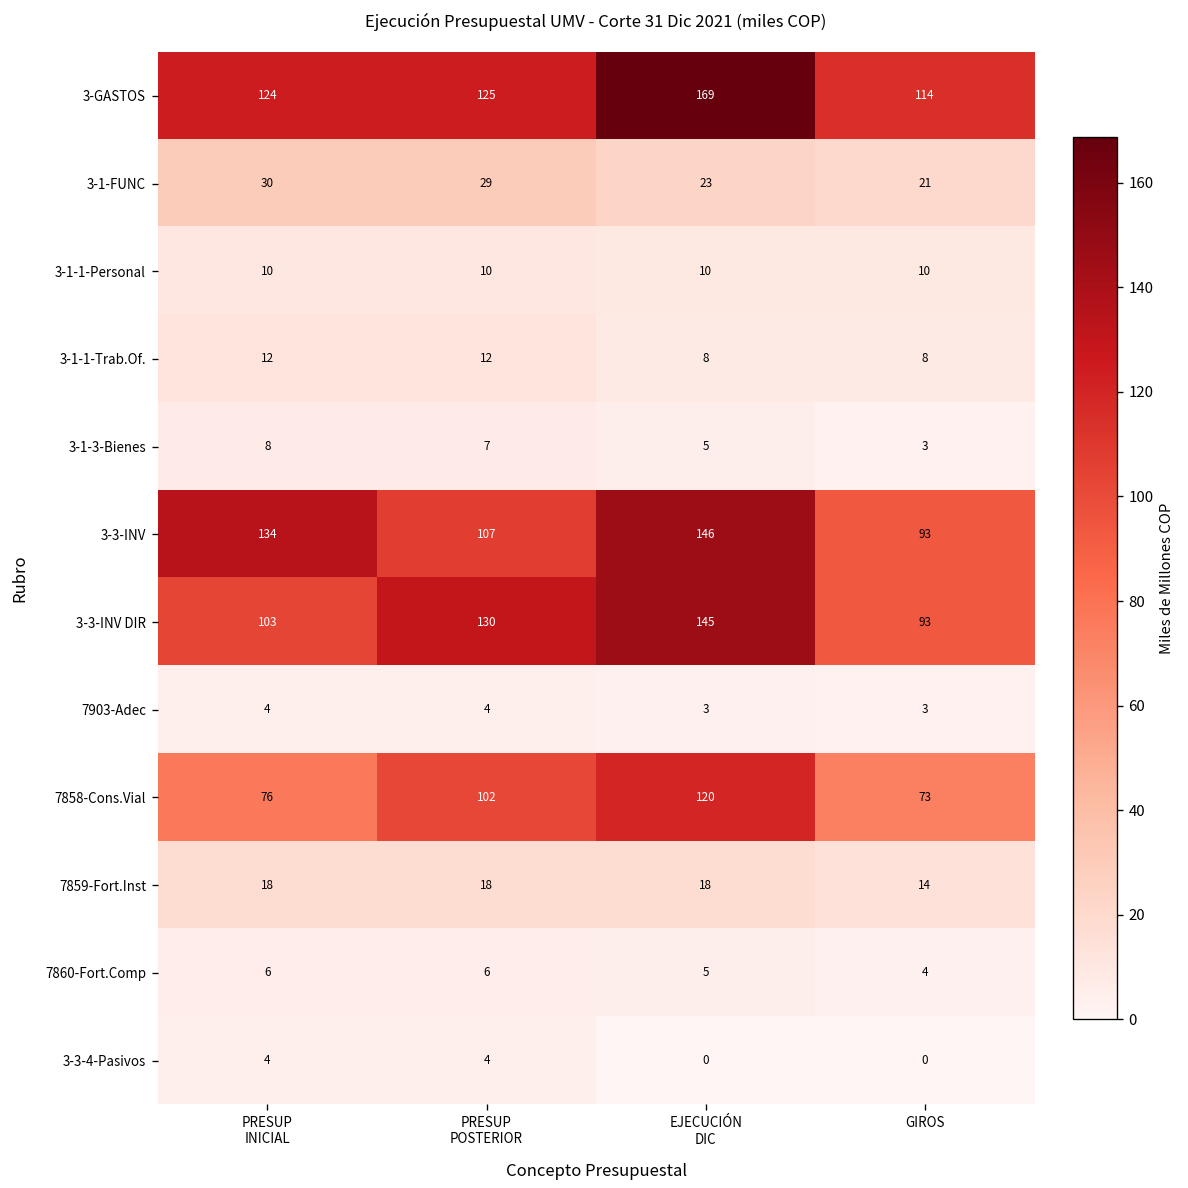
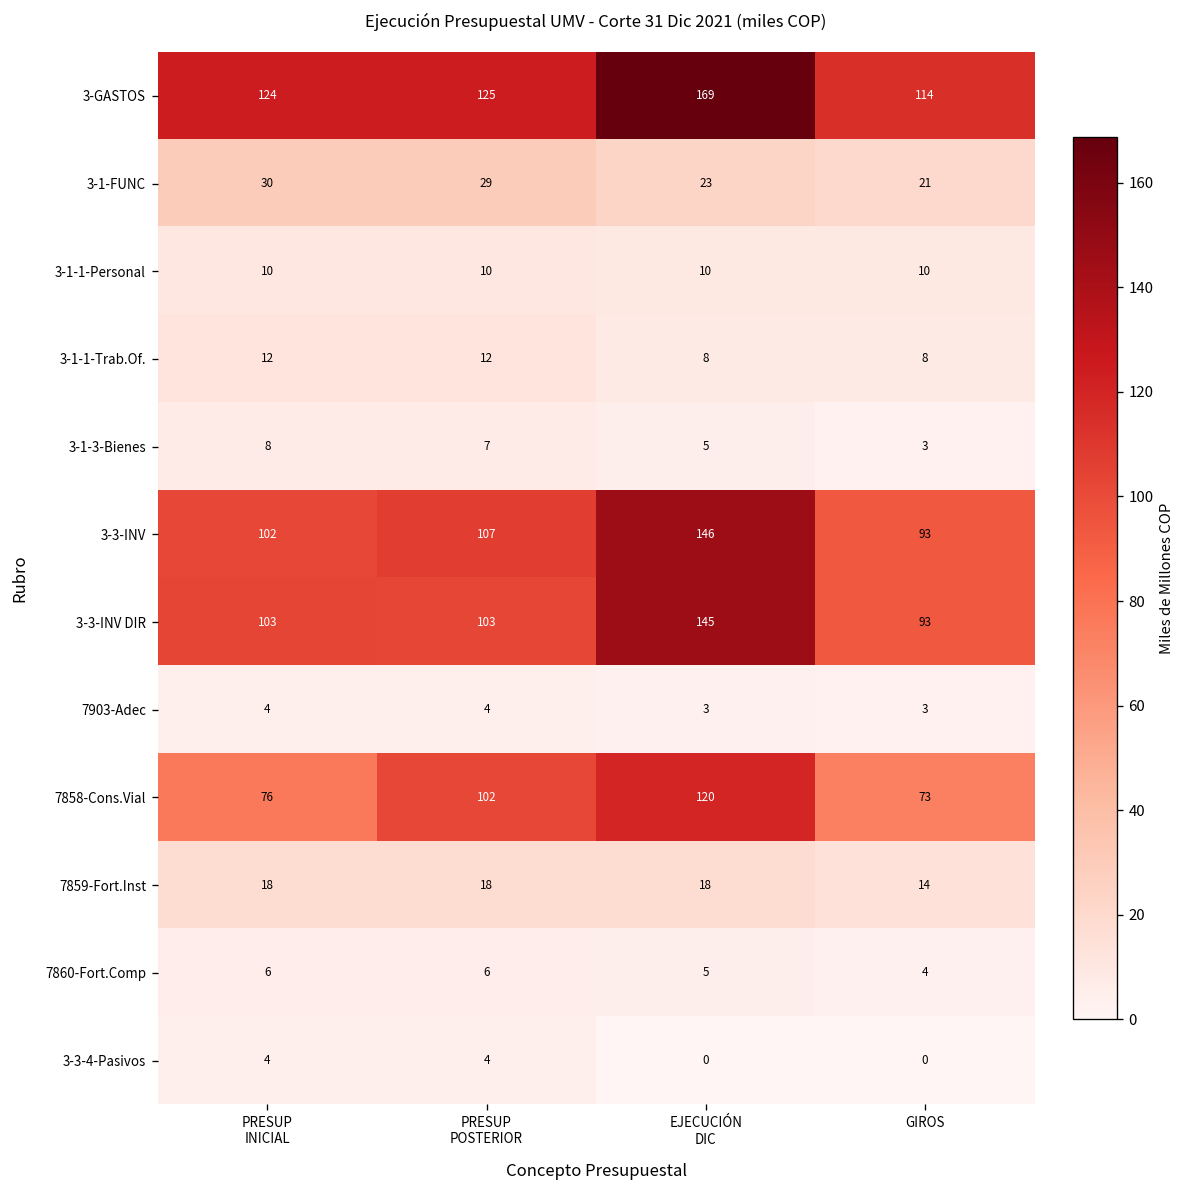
  {
    "3-GASTOS": {
      "PRESUP INICIAL": 124,
      "PRESUP POSTERIOR": 125,
      "EJECUCIÓN DIC": 169,
      "GIROS": 114
    },
    "3-1-FUNC": {
      "PRESUP INICIAL": 30,
      "PRESUP POSTERIOR": 29,
      "EJECUCIÓN DIC": 23,
      "GIROS": 21
    },
    "3-1-1-Personal": {
      "PRESUP INICIAL": 10,
      "PRESUP POSTERIOR": 10,
      "EJECUCIÓN DIC": 10,
      "GIROS": 10
    },
    "3-1-1-Trab.Of.": {
      "PRESUP INICIAL": 12,
      "PRESUP POSTERIOR": 12,
      "EJECUCIÓN DIC": 8,
      "GIROS": 8
    },
    "3-1-3-Bienes": {
      "PRESUP INICIAL": 8,
      "PRESUP POSTERIOR": 7,
      "EJECUCIÓN DIC": 5,
      "GIROS": 3
    },
    "3-3-INV": {
-     "PRESUP INICIAL": 134,
+     "PRESUP INICIAL": 102,
      "PRESUP POSTERIOR": 107,
      "EJECUCIÓN DIC": 146,
      "GIROS": 93
    },
    "3-3-INV DIR": {
      "PRESUP INICIAL": 103,
-     "PRESUP POSTERIOR": 130,
+     "PRESUP POSTERIOR": 103,
      "EJECUCIÓN DIC": 145,
      "GIROS": 93
    },
    "7903-Adec": {
      "PRESUP INICIAL": 4,
      "PRESUP POSTERIOR": 4,
      "EJECUCIÓN DIC": 3,
      "GIROS": 3
    },
    "7858-Cons.Vial": {
      "PRESUP INICIAL": 76,
      "PRESUP POSTERIOR": 102,
      "EJECUCIÓN DIC": 120,
      "GIROS": 73
    },
    "7859-Fort.Inst": {
      "PRESUP INICIAL": 18,
      "PRESUP POSTERIOR": 18,
      "EJECUCIÓN DIC": 18,
      "GIROS": 14
    },
    "7860-Fort.Comp": {
      "PRESUP INICIAL": 6,
      "PRESUP POSTERIOR": 6,
      "EJECUCIÓN DIC": 5,
      "GIROS": 4
    },
    "3-3-4-Pasivos": {
      "PRESUP INICIAL": 4,
      "PRESUP POSTERIOR": 4,
      "EJECUCIÓN DIC": 0,
      "GIROS": 0
    }
  }
